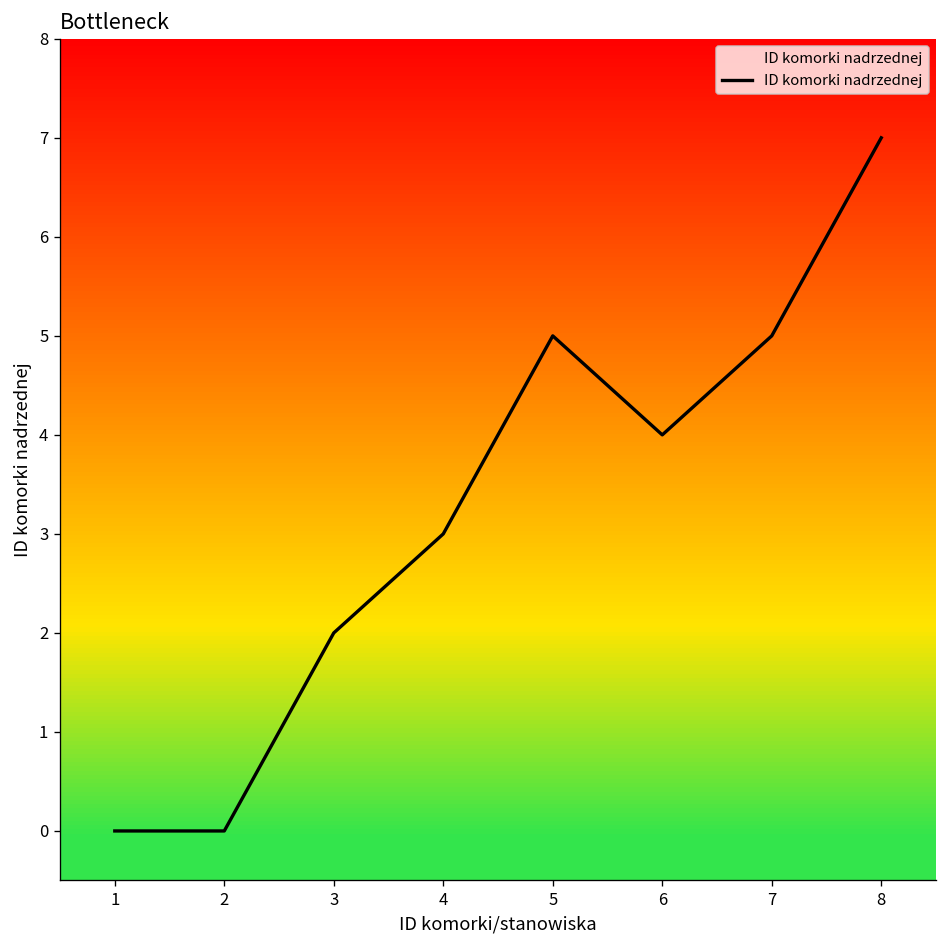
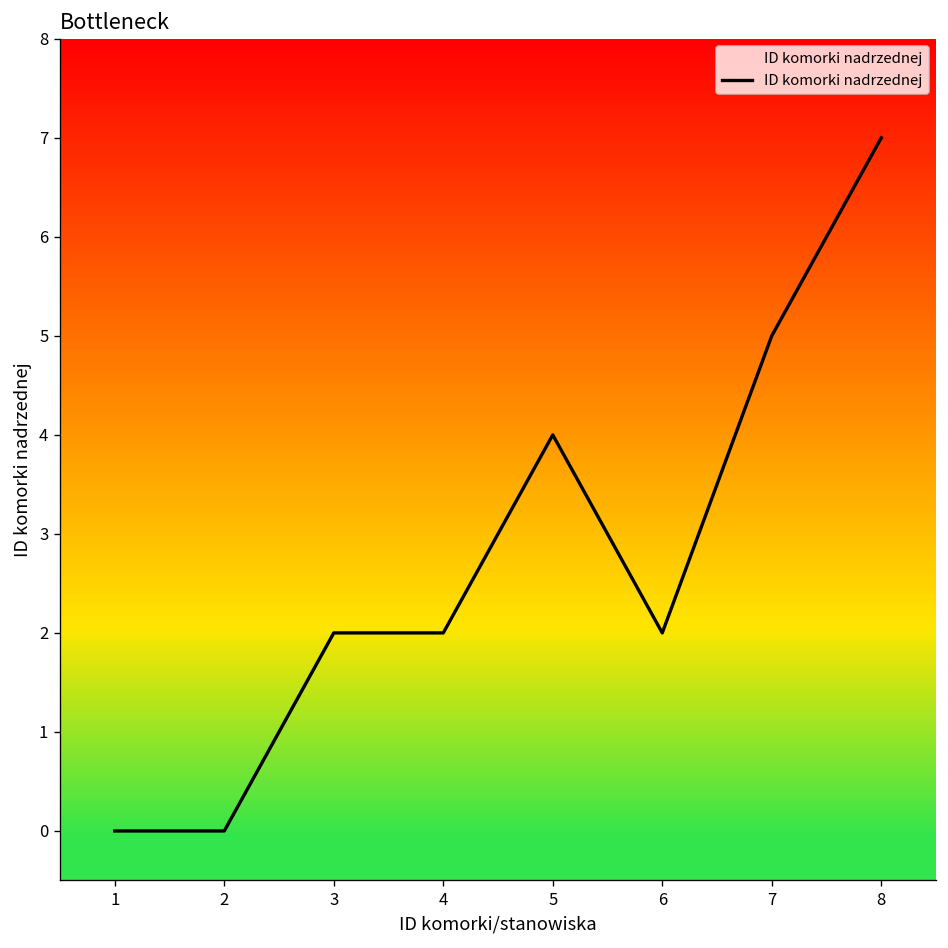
  {
    "1": 0,
    "2": 0,
    "3": 2,
-   "4": 3,
-   "5": 5,
-   "6": 4,
+   "4": 2,
+   "5": 4,
+   "6": 2,
    "7": 5,
    "8": 7
  }
